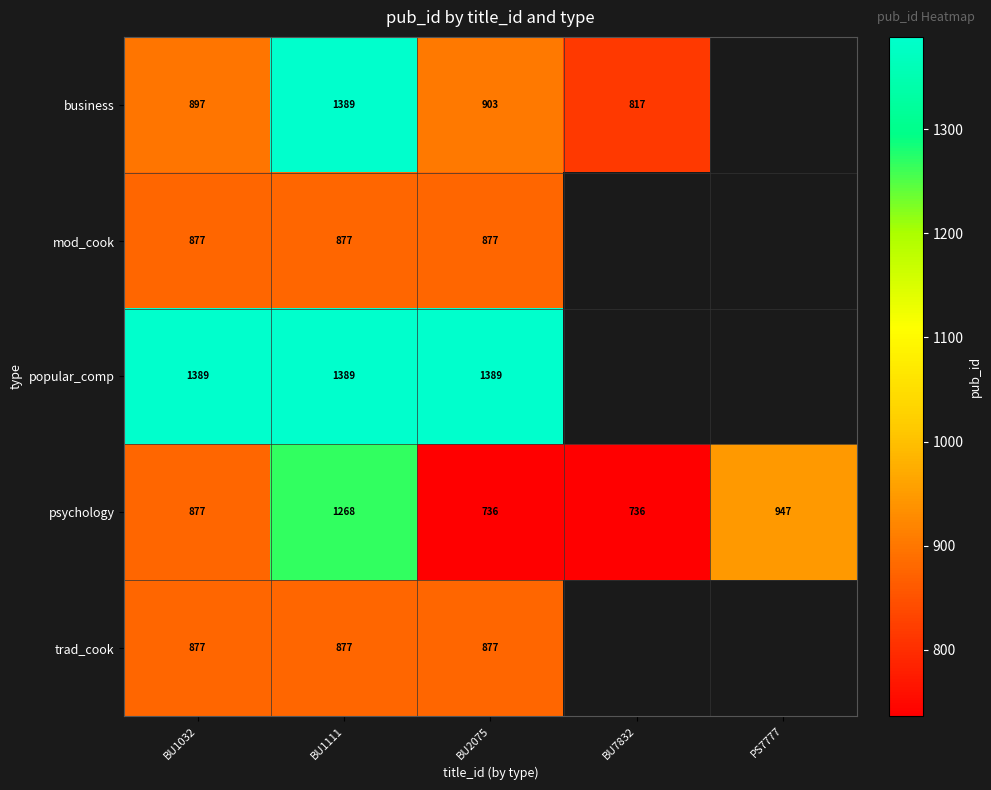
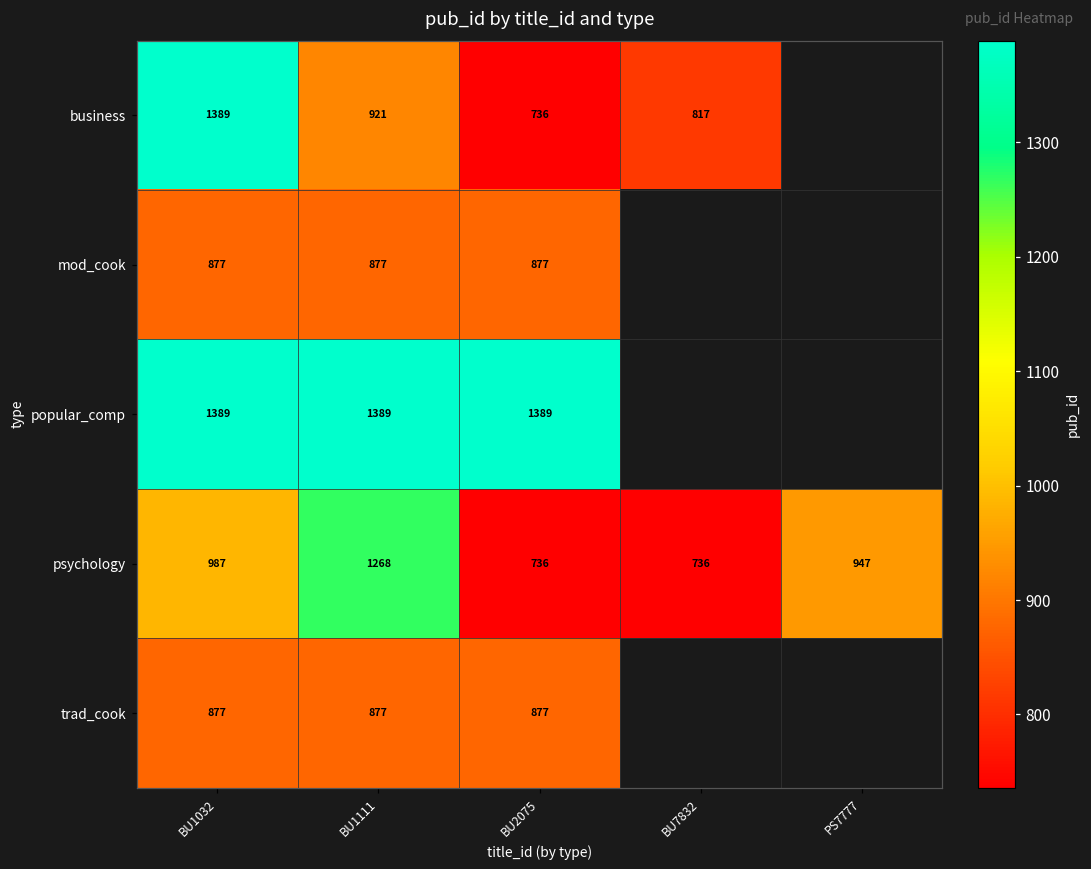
  {
    "business": {
-     "BU1032": 897,
-     "BU1111": 1389,
-     "BU2075": 903,
+     "BU1032": 1389,
+     "BU1111": 921,
+     "BU2075": 736,
      "BU7832": 817
    },
    "mod_cook": {
      "BU1032": 877,
      "BU1111": 877,
      "BU2075": 877
    },
    "popular_comp": {
      "BU1032": 1389,
      "BU1111": 1389,
      "BU2075": 1389
    },
    "psychology": {
-     "BU1032": 877,
+     "BU1032": 987,
      "BU1111": 1268,
      "BU2075": 736,
      "BU7832": 736,
      "PS7777": 947
    },
    "trad_cook": {
      "BU1032": 877,
      "BU1111": 877,
      "BU2075": 877
    }
  }
